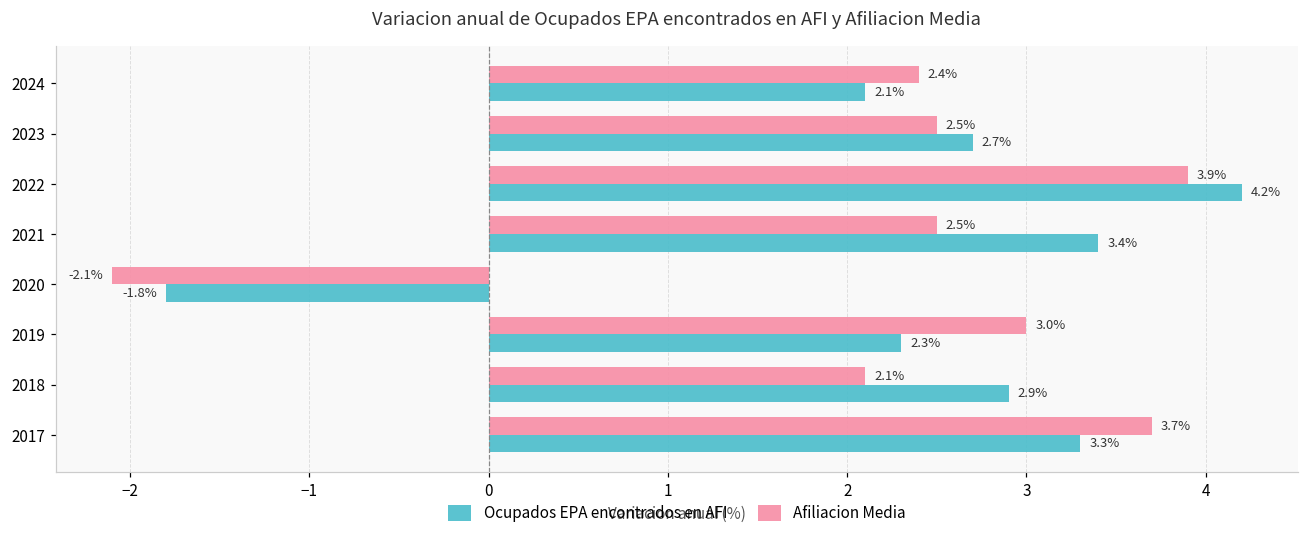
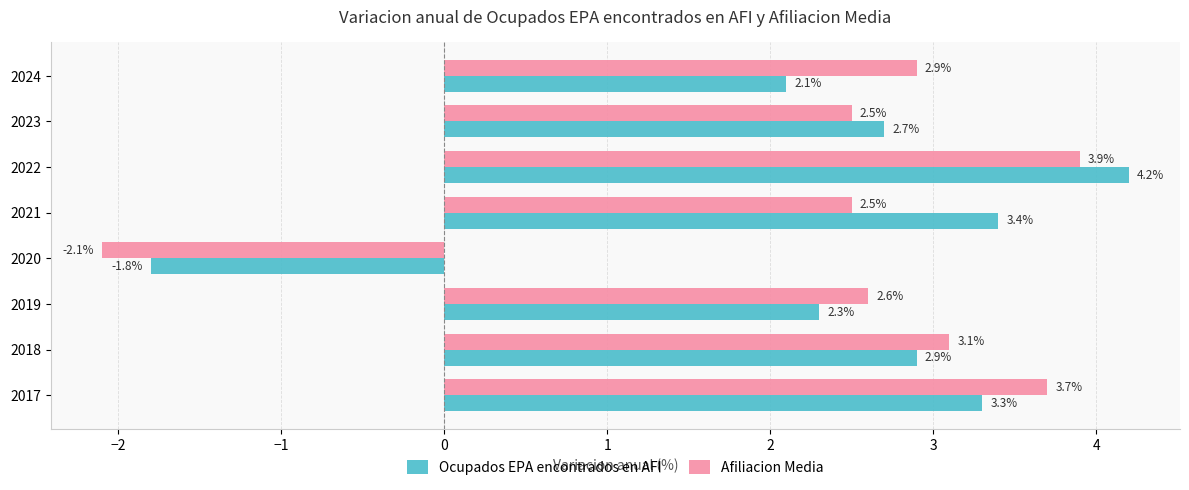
  {
    "Ocupados EPA encontrados en AFI": {
      "2024": "2.1%",
      "2023": "2.7%",
      "2022": "4.2%",
      "2021": "3.4%",
      "2020": "-1.8%",
      "2019": "2.3%",
      "2018": "2.9%",
      "2017": "3.3%"
    },
    "Afiliacion Media": {
-     "2024": "2.4%",
+     "2024": "2.9%",
      "2023": "2.5%",
      "2022": "3.9%",
      "2021": "2.5%",
      "2020": "-2.1%",
-     "2019": "3.0%",
-     "2018": "2.1%",
+     "2019": "2.6%",
+     "2018": "3.1%",
      "2017": "3.7%"
    }
  }
